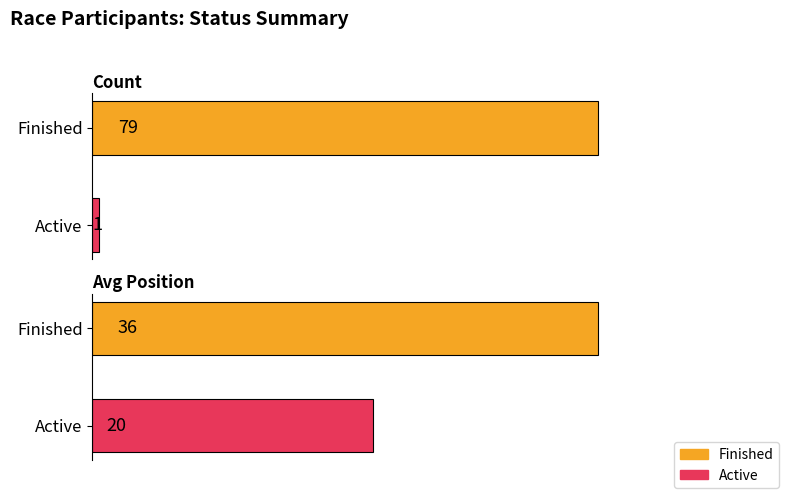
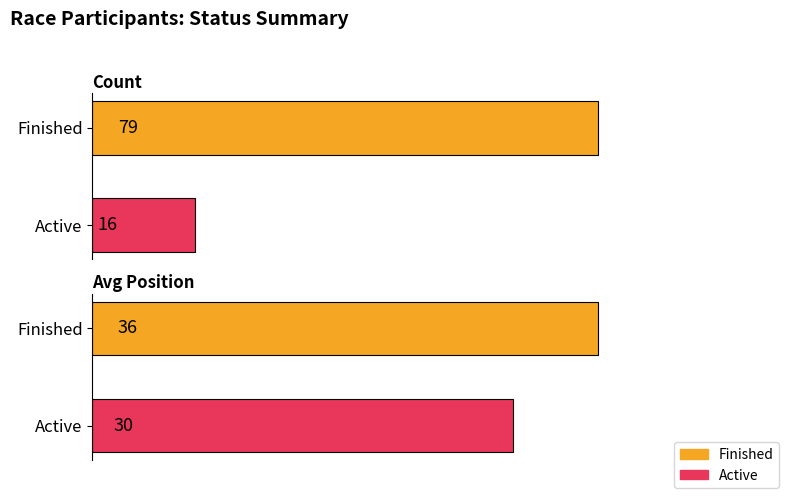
  {
    "Count": {
      "Finished": 79,
-     "Active": 1
+     "Active": 16
    },
    "Avg Position": {
      "Finished": 36,
-     "Active": 20
+     "Active": 30
    }
  }
